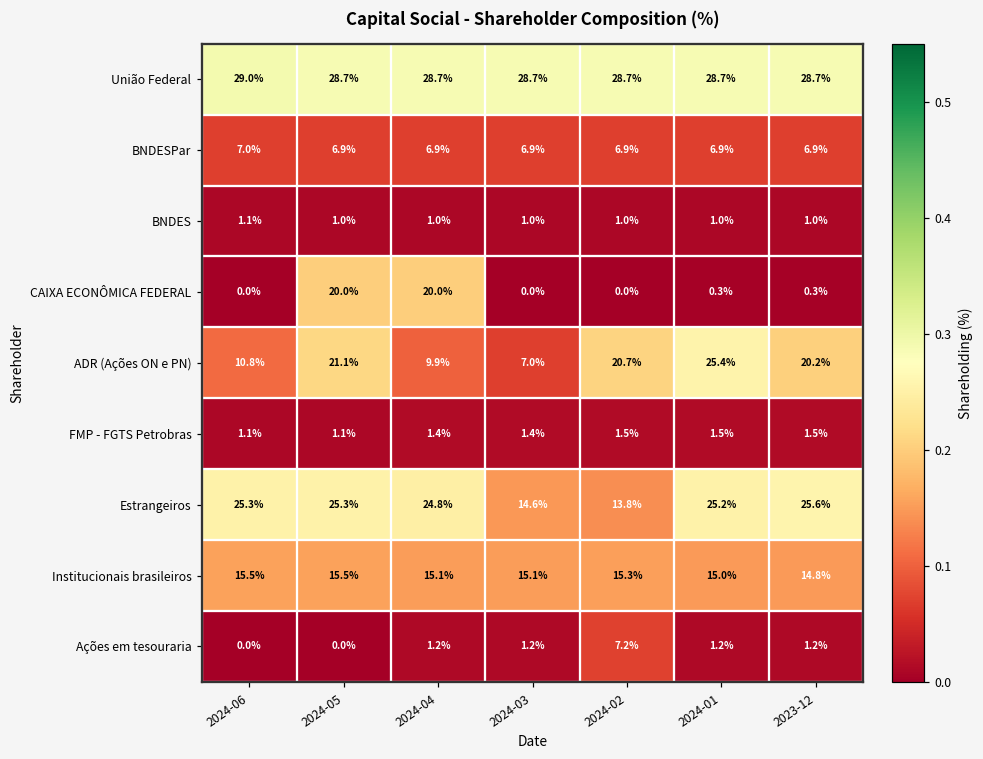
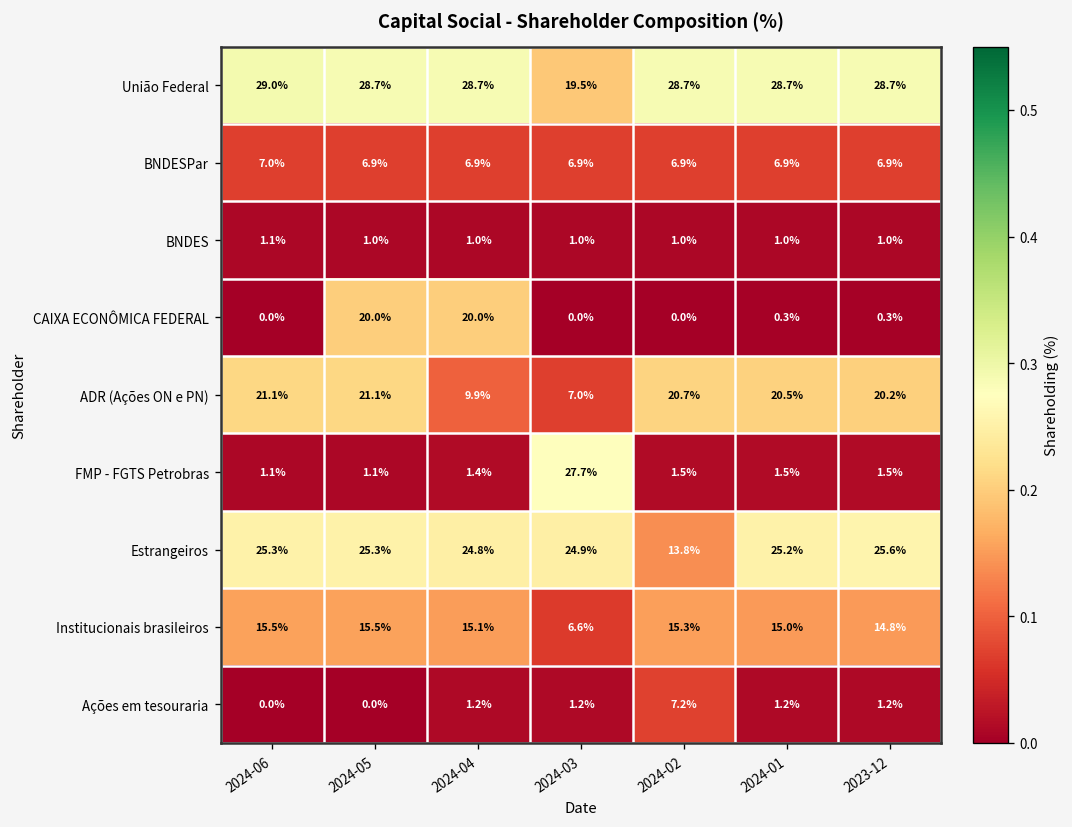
  {
    "União Federal": {
      "2024-06": "29.0%",
      "2024-05": "28.7%",
      "2024-04": "28.7%",
-     "2024-03": "28.7%",
+     "2024-03": "19.5%",
      "2024-02": "28.7%",
      "2024-01": "28.7%",
      "2023-12": "28.7%"
    },
    "BNDESPar": {
      "2024-06": "7.0%",
      "2024-05": "6.9%",
      "2024-04": "6.9%",
      "2024-03": "6.9%",
      "2024-02": "6.9%",
      "2024-01": "6.9%",
      "2023-12": "6.9%"
    },
    "BNDES": {
      "2024-06": "1.1%",
      "2024-05": "1.0%",
      "2024-04": "1.0%",
      "2024-03": "1.0%",
      "2024-02": "1.0%",
      "2024-01": "1.0%",
      "2023-12": "1.0%"
    },
    "CAIXA ECONÔMICA FEDERAL": {
      "2024-06": "0.0%",
      "2024-05": "20.0%",
      "2024-04": "20.0%",
      "2024-03": "0.0%",
      "2024-02": "0.0%",
      "2024-01": "0.3%",
      "2023-12": "0.3%"
    },
    "ADR (Ações ON e PN)": {
-     "2024-06": "10.8%",
+     "2024-06": "21.1%",
      "2024-05": "21.1%",
      "2024-04": "9.9%",
      "2024-03": "7.0%",
      "2024-02": "20.7%",
-     "2024-01": "25.4%",
+     "2024-01": "20.5%",
      "2023-12": "20.2%"
    },
    "FMP - FGTS Petrobras": {
      "2024-06": "1.1%",
      "2024-05": "1.1%",
      "2024-04": "1.4%",
-     "2024-03": "1.4%",
+     "2024-03": "27.7%",
      "2024-02": "1.5%",
      "2024-01": "1.5%",
      "2023-12": "1.5%"
    },
    "Estrangeiros": {
      "2024-06": "25.3%",
      "2024-05": "25.3%",
      "2024-04": "24.8%",
-     "2024-03": "14.6%",
+     "2024-03": "24.9%",
      "2024-02": "13.8%",
      "2024-01": "25.2%",
      "2023-12": "25.6%"
    },
    "Institucionais brasileiros": {
      "2024-06": "15.5%",
      "2024-05": "15.5%",
      "2024-04": "15.1%",
-     "2024-03": "15.1%",
+     "2024-03": "6.6%",
      "2024-02": "15.3%",
      "2024-01": "15.0%",
      "2023-12": "14.8%"
    },
    "Ações em tesouraria": {
      "2024-06": "0.0%",
      "2024-05": "0.0%",
      "2024-04": "1.2%",
      "2024-03": "1.2%",
      "2024-02": "7.2%",
      "2024-01": "1.2%",
      "2023-12": "1.2%"
    }
  }
